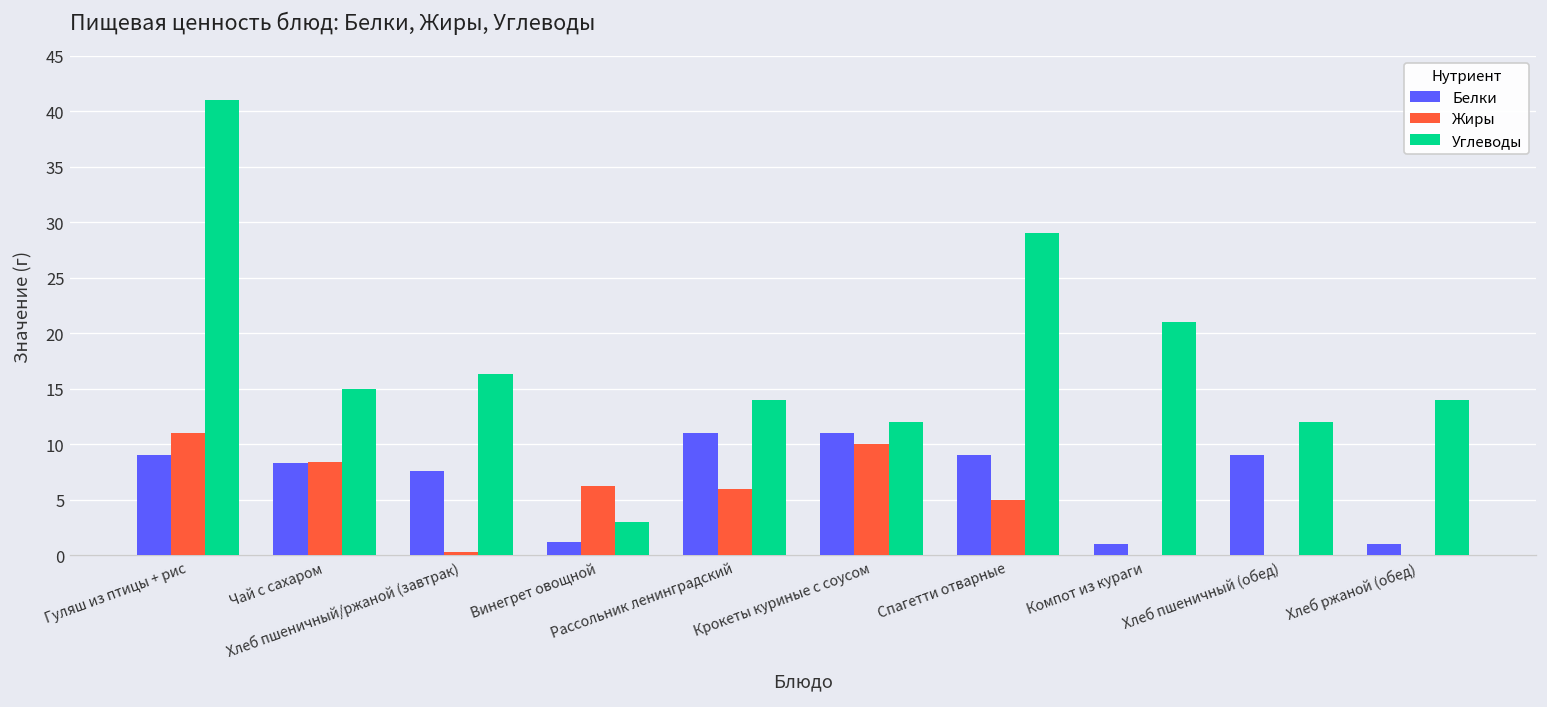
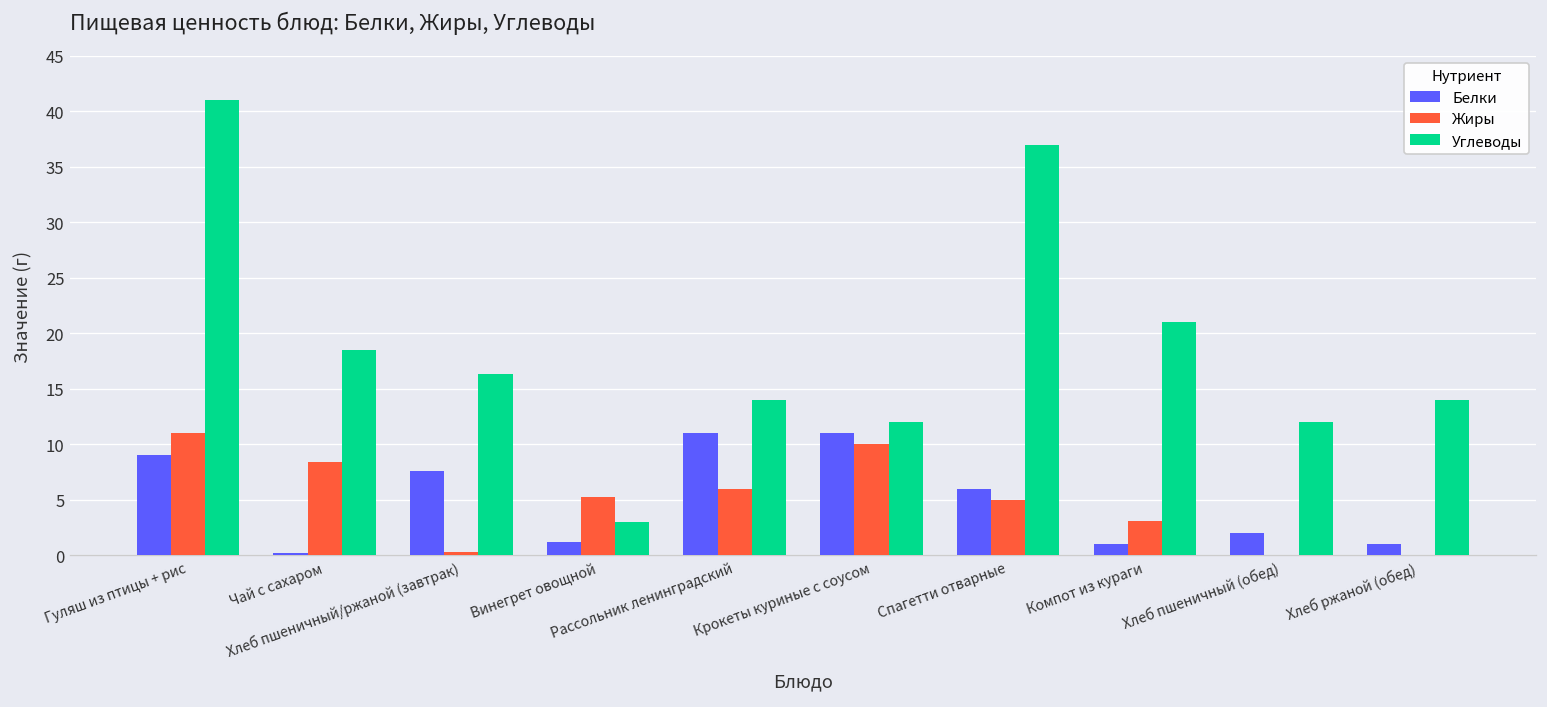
  {
    "Белки": {
      "Гуляш из птицы + рис": 9,
-     "Чай с сахаром": 8,
+     "Чай с сахаром": 0,
      "Хлеб пшеничный/ржаной (завтрак)": 8,
      "Винегрет овощной": 1,
      "Рассольник ленинградский": 11,
      "Крокеты куриные с соусом": 11,
-     "Спагетти отварные": 9,
+     "Спагетти отварные": 6,
      "Компот из кураги": 1,
-     "Хлеб пшеничный (обед)": 9,
+     "Хлеб пшеничный (обед)": 2,
      "Хлеб ржаной (обед)": 1
    },
    "Жиры": {
      "Гуляш из птицы + рис": 11,
      "Чай с сахаром": 8,
-     "Винегрет овощной": 6,
+     "Винегрет овощной": 5,
      "Рассольник ленинградский": 6,
      "Крокеты куриные с соусом": 10,
      "Спагетти отварные": 5,
-     "Компот из кураги": 0,
+     "Компот из кураги": 3,
      "Хлеб пшеничный (обед)": 0,
      "Хлеб ржаной (обед)": 0
    },
    "Углеводы": {
      "Гуляш из птицы + рис": 41,
-     "Чай с сахаром": 15,
+     "Чай с сахаром": 19,
      "Хлеб пшеничный/ржаной (завтрак)": 16,
      "Винегрет овощной": 3,
      "Рассольник ленинградский": 14,
      "Крокеты куриные с соусом": 12,
-     "Спагетти отварные": 29,
+     "Спагетти отварные": 37,
      "Компот из кураги": 21,
      "Хлеб пшеничный (обед)": 12,
      "Хлеб ржаной (обед)": 14
    }
  }
